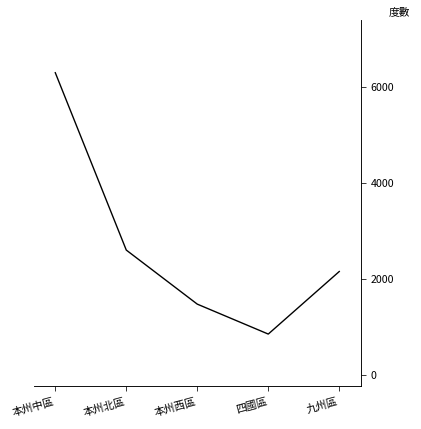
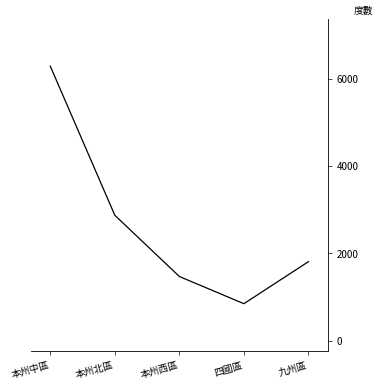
  {
    "本州中區": 6300,
-   "本州北區": 2600,
+   "本州北區": 2900,
    "本州西區": 1500,
    "四國區": 800,
-   "九州區": 2200
+   "九州區": 1800
  }
